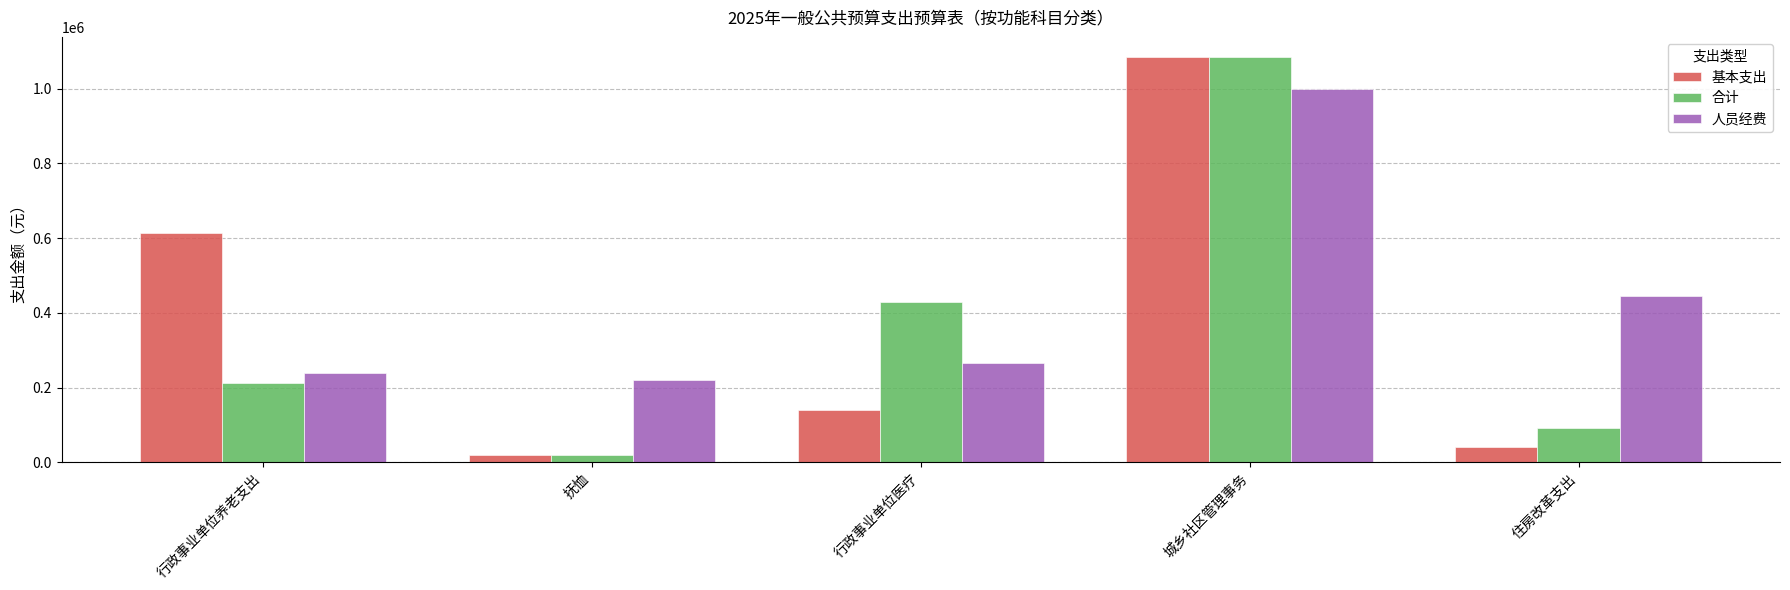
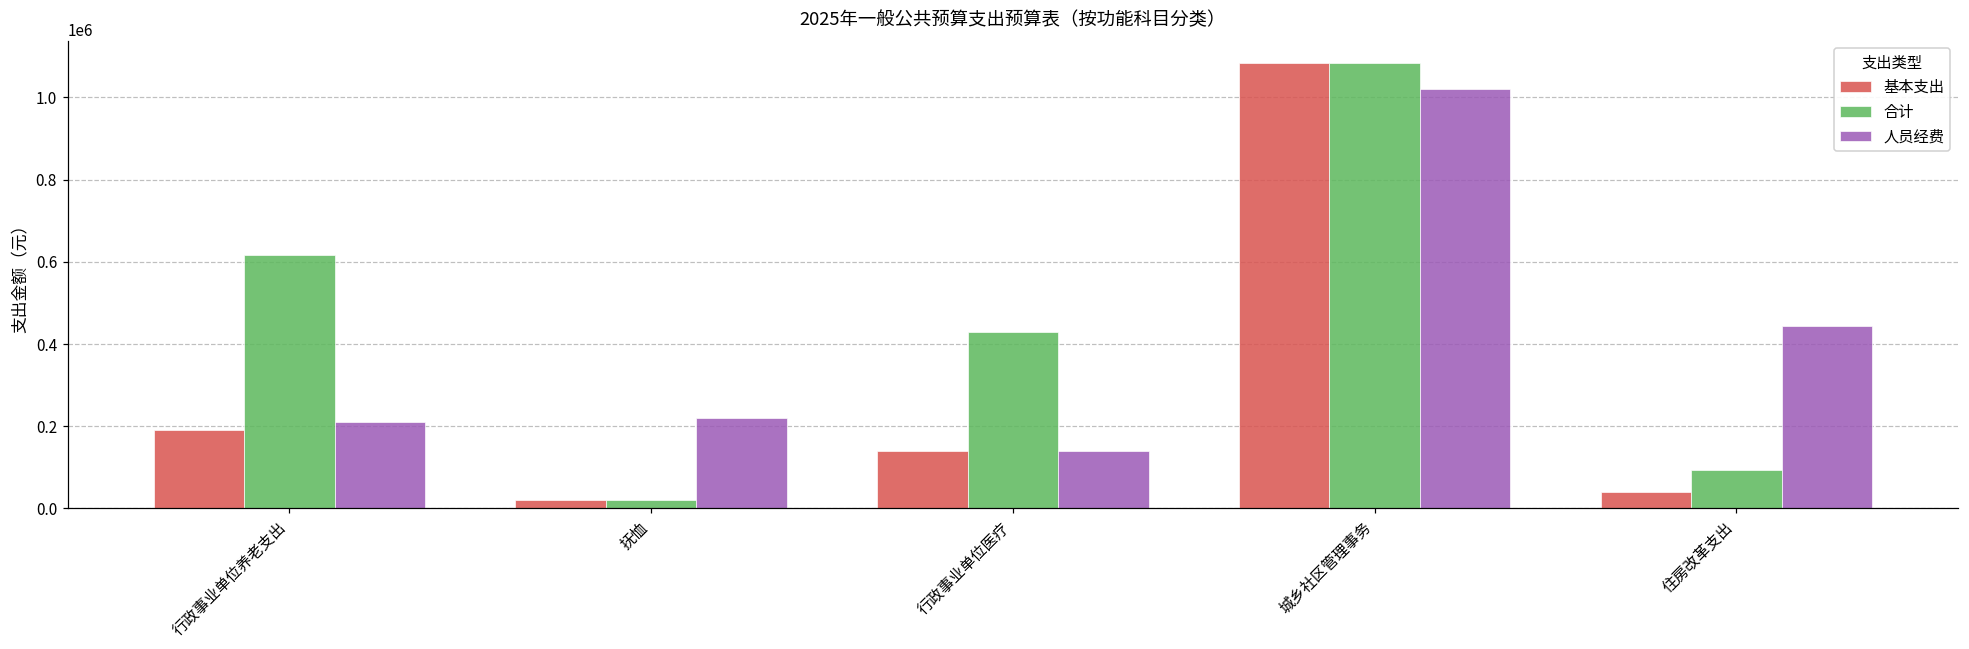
  {
    "基本支出": {
-     "行政事业单位养老支出": 610000,
+     "行政事业单位养老支出": 190000,
      "抚恤": 20000,
      "行政事业单位医疗": 140000,
      "城乡社区管理事务": 1080000,
      "住房改革支出": 40000
    },
    "合计": {
-     "行政事业单位养老支出": 210000,
+     "行政事业单位养老支出": 620000,
      "抚恤": 20000,
      "行政事业单位医疗": 430000,
      "城乡社区管理事务": 1080000,
      "住房改革支出": 90000
    },
    "人员经费": {
-     "行政事业单位养老支出": 240000,
+     "行政事业单位养老支出": 210000,
      "抚恤": 220000,
-     "行政事业单位医疗": 260000,
-     "城乡社区管理事务": 1000000,
+     "行政事业单位医疗": 140000,
+     "城乡社区管理事务": 1020000,
      "住房改革支出": 450000
    }
  }
